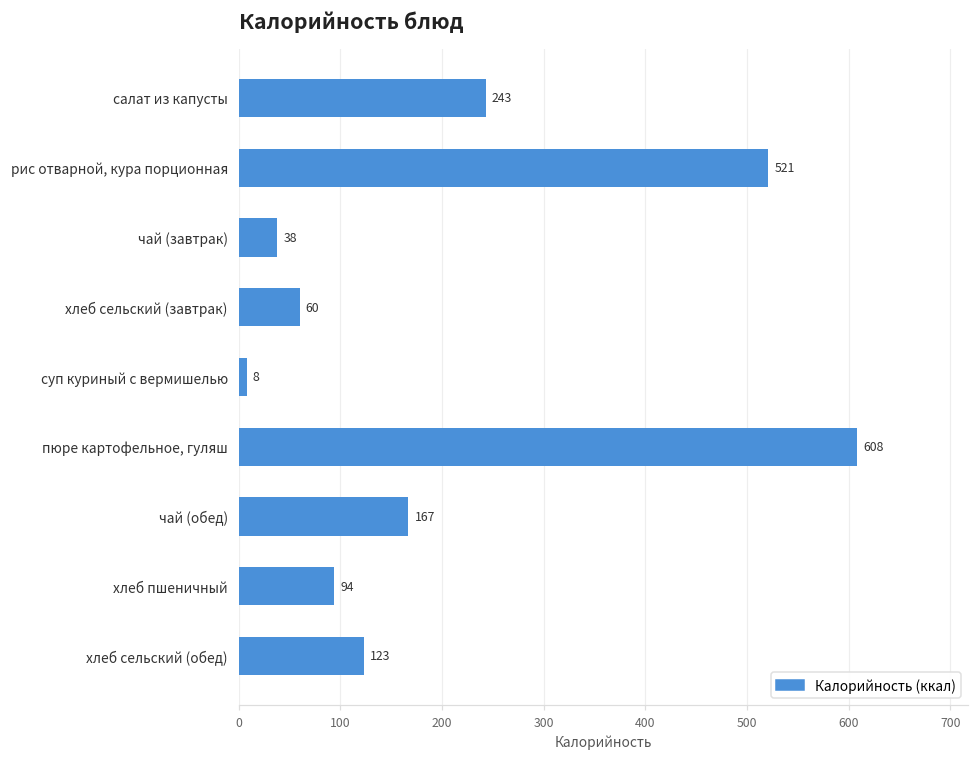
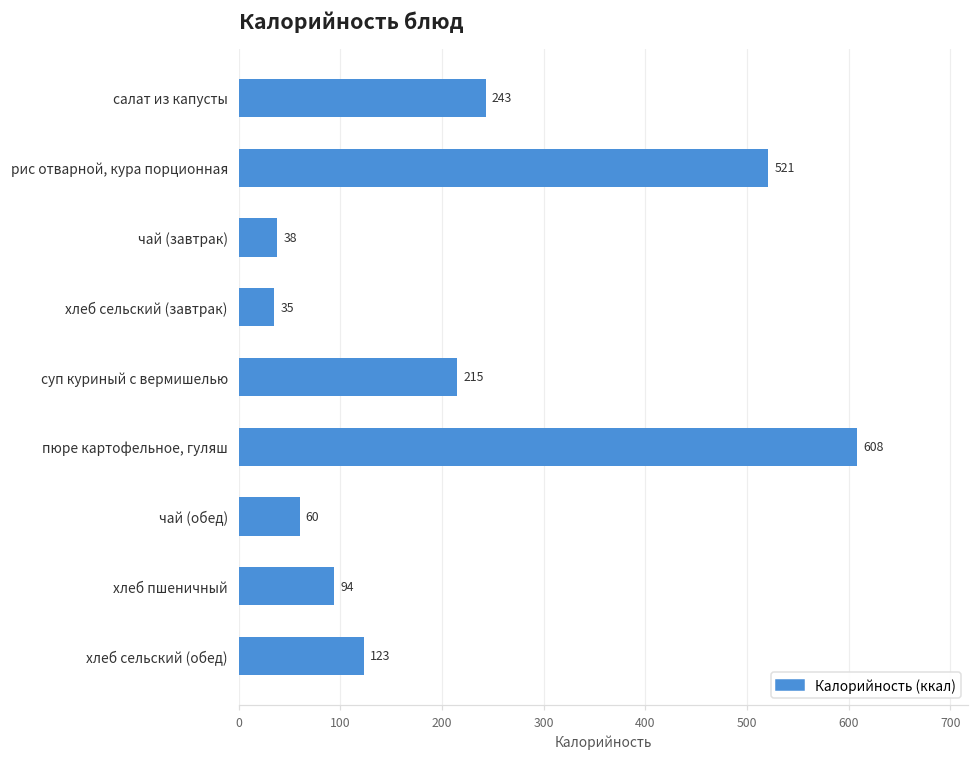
  {
    "салат из капусты": 243,
    "рис отварной, кура порционная": 521,
    "чай (завтрак)": 38,
-   "хлеб сельский (завтрак)": 60,
-   "суп куриный с вермишелью": 8,
+   "хлеб сельский (завтрак)": 35,
+   "суп куриный с вермишелью": 215,
    "пюре картофельное, гуляш": 608,
-   "чай (обед)": 167,
+   "чай (обед)": 60,
    "хлеб пшеничный": 94,
    "хлеб сельский (обед)": 123
  }
